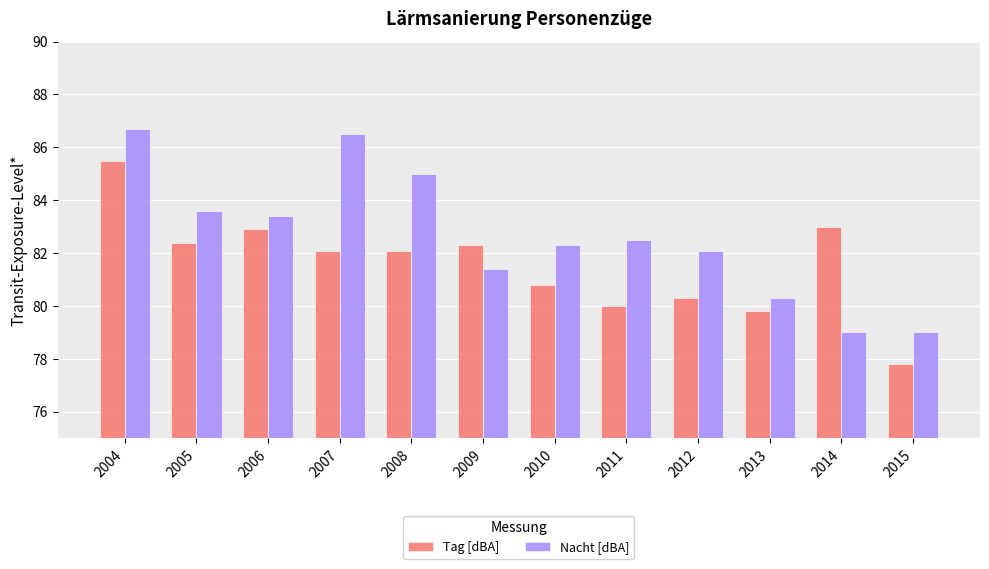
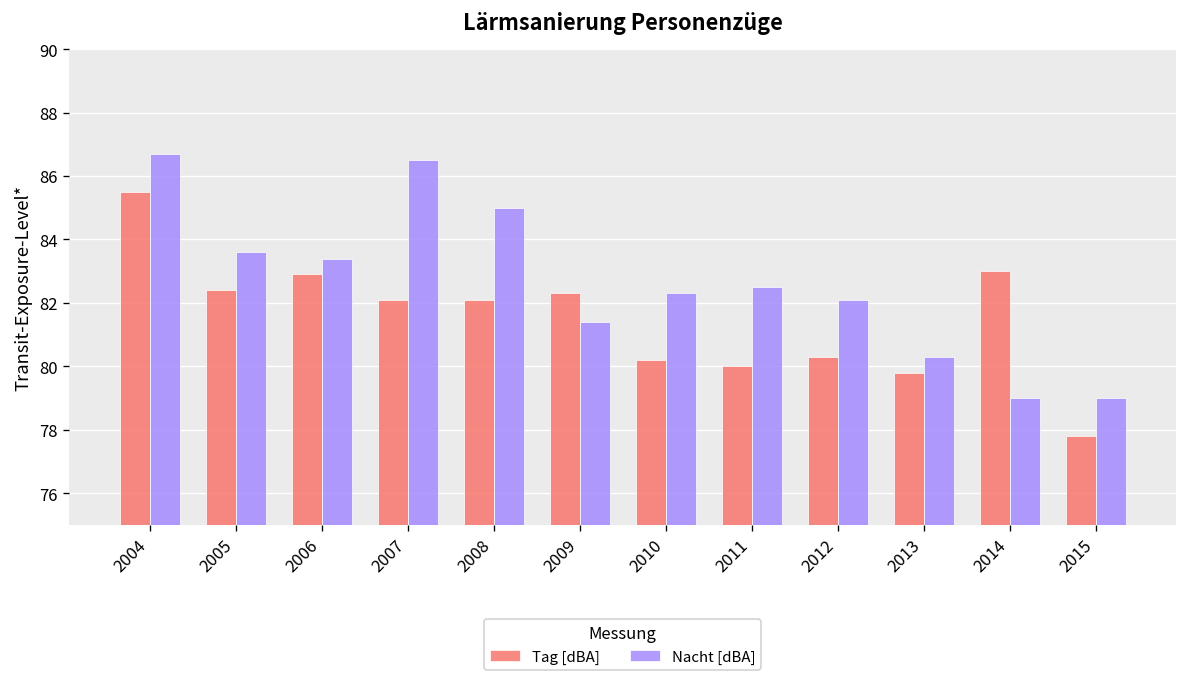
  {
    "Tag [dBA]": {
      "2004": 85.5,
      "2005": 82.4,
      "2006": 82.9,
      "2007": 82.1,
      "2008": 82.1,
      "2009": 82.3,
-     "2010": 80.8,
+     "2010": 80.2,
      "2011": 80.0,
      "2012": 80.3,
      "2013": 79.8,
      "2014": 83.0,
      "2015": 77.8
    },
    "Nacht [dBA]": {
      "2004": 86.7,
      "2005": 83.6,
      "2006": 83.4,
      "2007": 86.5,
      "2008": 85.0,
      "2009": 81.4,
      "2010": 82.3,
      "2011": 82.5,
      "2012": 82.1,
      "2013": 80.3,
      "2014": 79.0,
      "2015": 79.0
    }
  }
